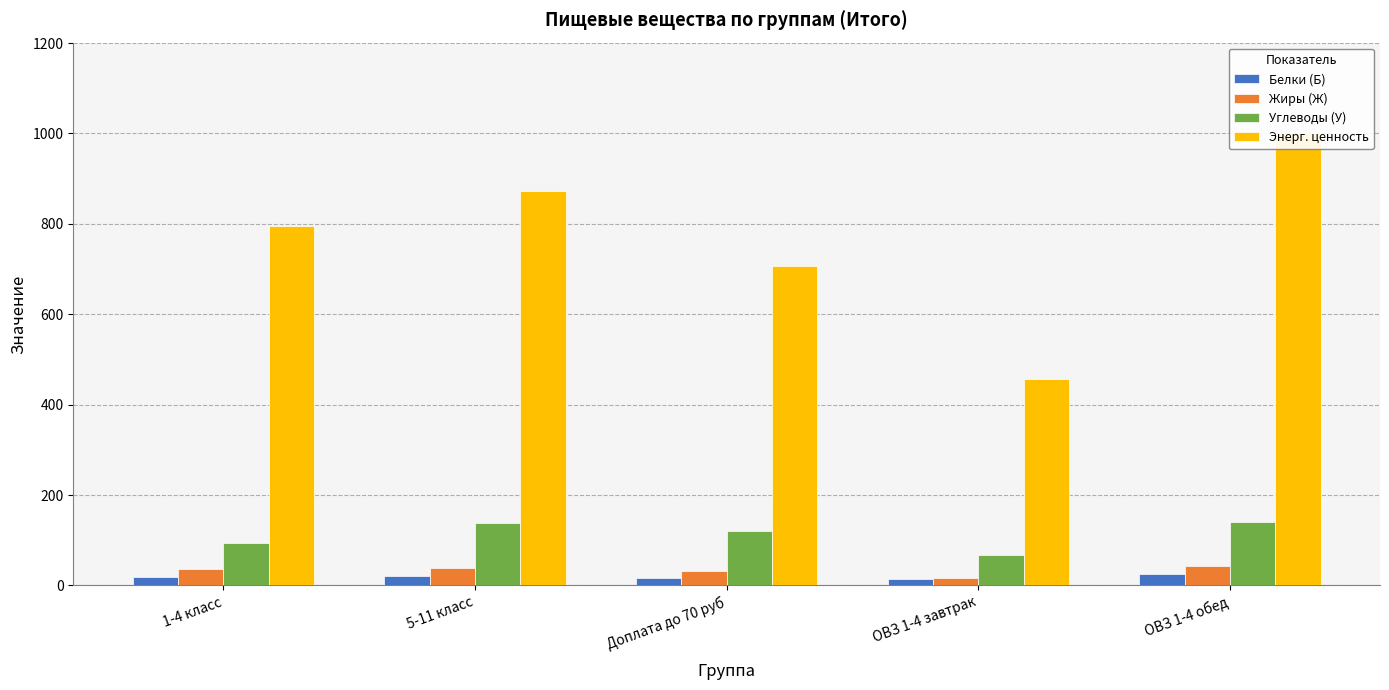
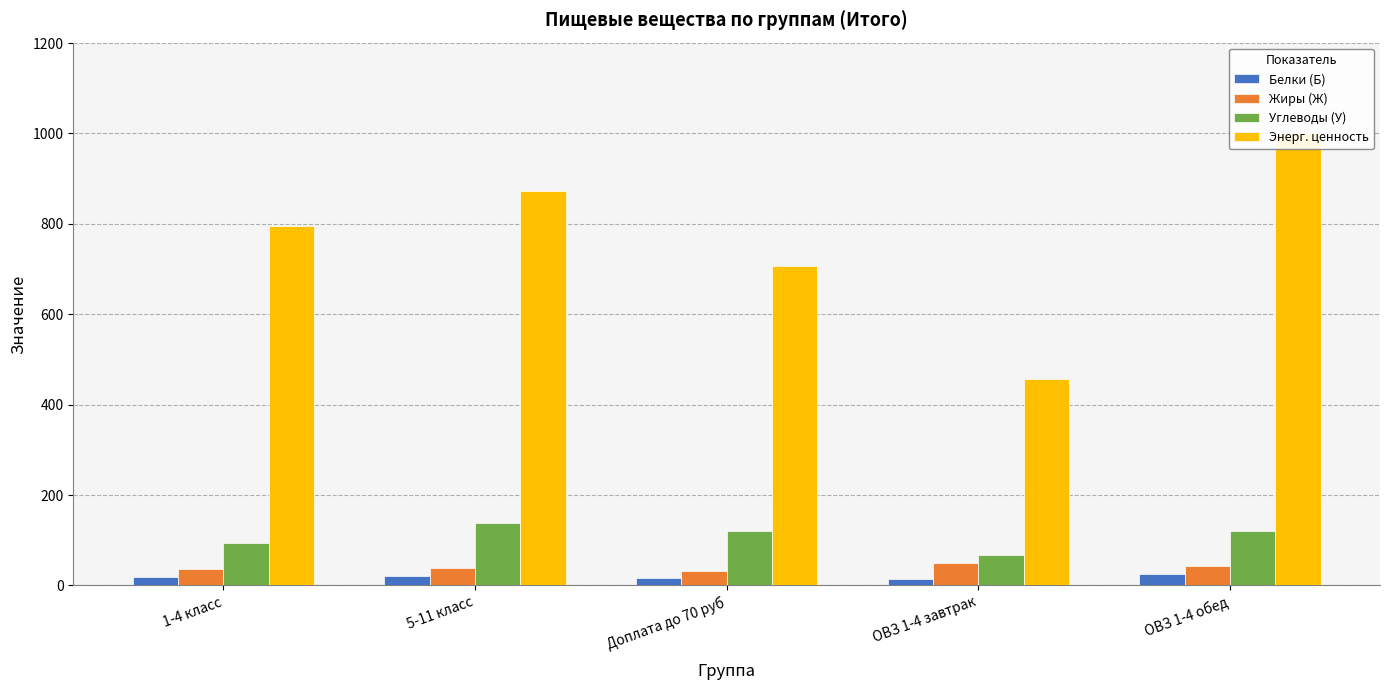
  {
    "Белки (Б)": {
      "1-4 класс": 20,
      "5-11 класс": 20,
      "Доплата до 70 руб": 20,
      "ОВЗ 1-4 завтрак": 10,
      "ОВЗ 1-4 обед": 20
    },
    "Жиры (Ж)": {
      "1-4 класс": 40,
      "5-11 класс": 40,
      "Доплата до 70 руб": 30,
-     "ОВЗ 1-4 завтрак": 20,
+     "ОВЗ 1-4 завтрак": 50,
      "ОВЗ 1-4 обед": 40
    },
    "Углеводы (У)": {
      "1-4 класс": 90,
      "5-11 класс": 140,
      "Доплата до 70 руб": 120,
      "ОВЗ 1-4 завтрак": 70,
-     "ОВЗ 1-4 обед": 140
+     "ОВЗ 1-4 обед": 120
    },
    "Энерг. ценность": {
      "1-4 класс": 800,
      "5-11 класс": 870,
      "Доплата до 70 руб": 710,
      "ОВЗ 1-4 завтрак": 460
    }
  }
